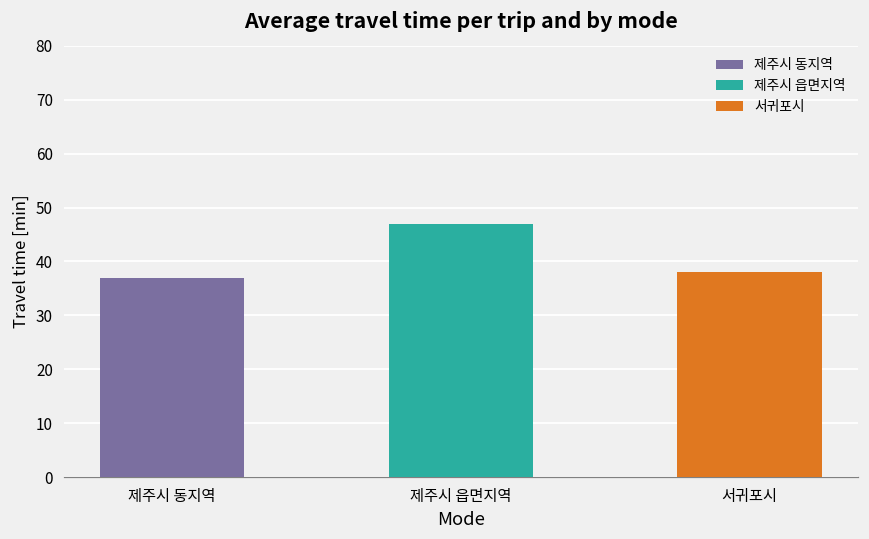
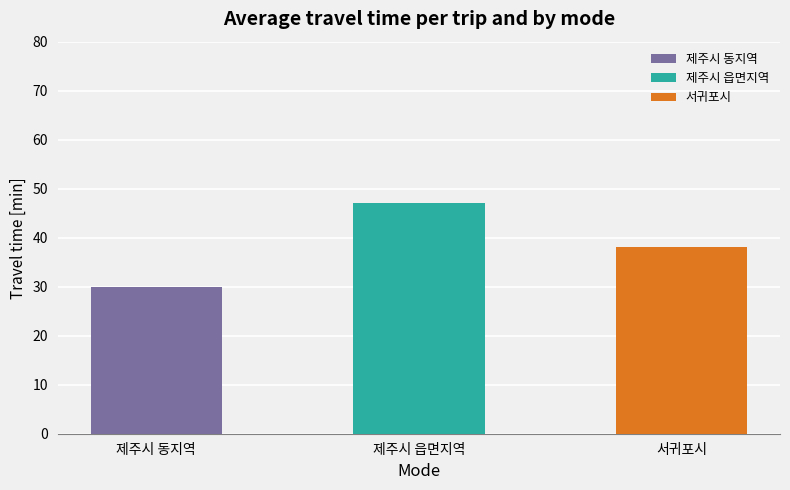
  {
-   "제주시 동지역": 37,
+   "제주시 동지역": 30,
    "제주시 읍면지역": 47,
    "서귀포시": 38
  }
